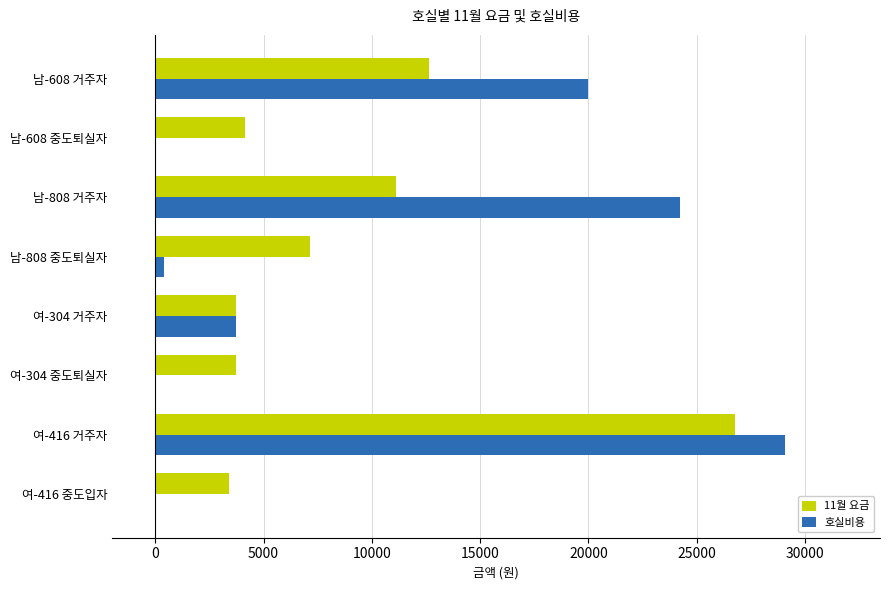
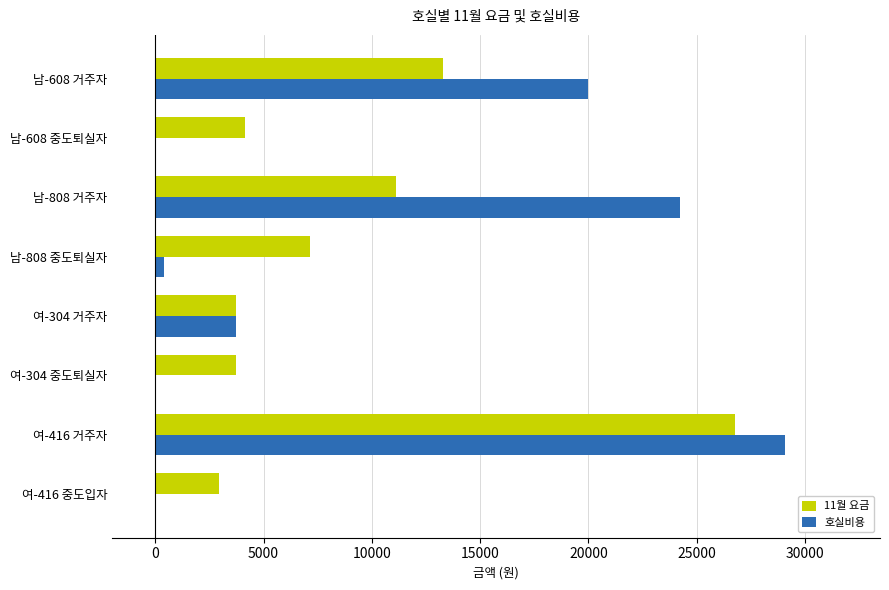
  {
    "11월 요금": {
-     "남-608 거주자": 12700,
+     "남-608 거주자": 13300,
      "남-608 중도퇴실자": 4100,
      "남-808 거주자": 11100,
      "남-808 중도퇴실자": 7100,
      "여-304 거주자": 3700,
      "여-304 중도퇴실자": 3700,
      "여-416 거주자": 26700,
-     "여-416 중도입자": 3400
+     "여-416 중도입자": 2900
    },
    "호실비용": {
      "남-608 거주자": 20000,
      "남-608 중도퇴실자": 0,
      "남-808 거주자": 24200,
      "남-808 중도퇴실자": 400,
      "여-304 거주자": 3700,
      "여-304 중도퇴실자": 0,
      "여-416 거주자": 29100,
      "여-416 중도입자": 0
    }
  }
